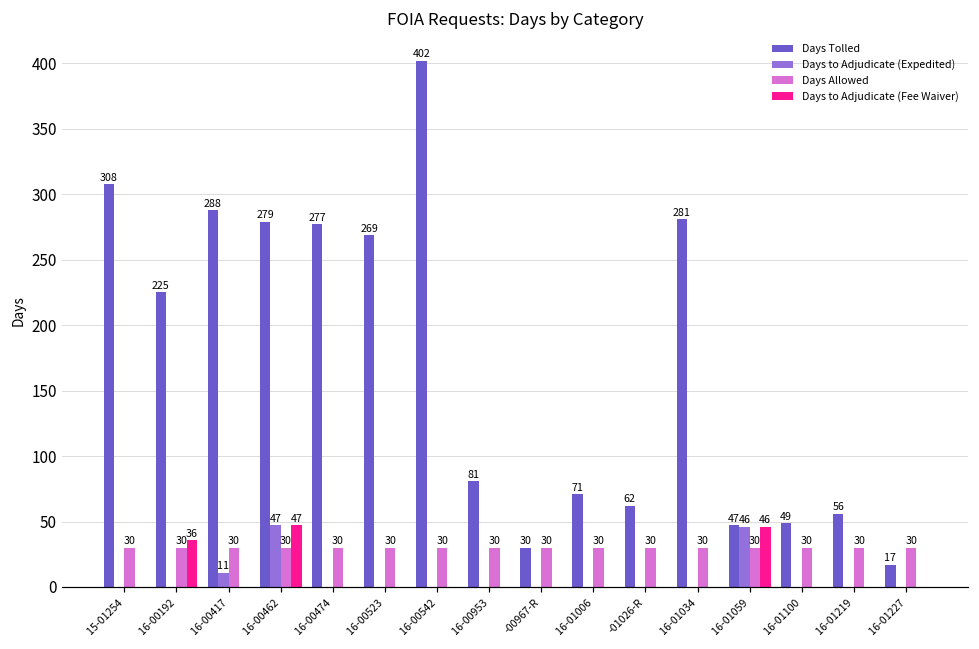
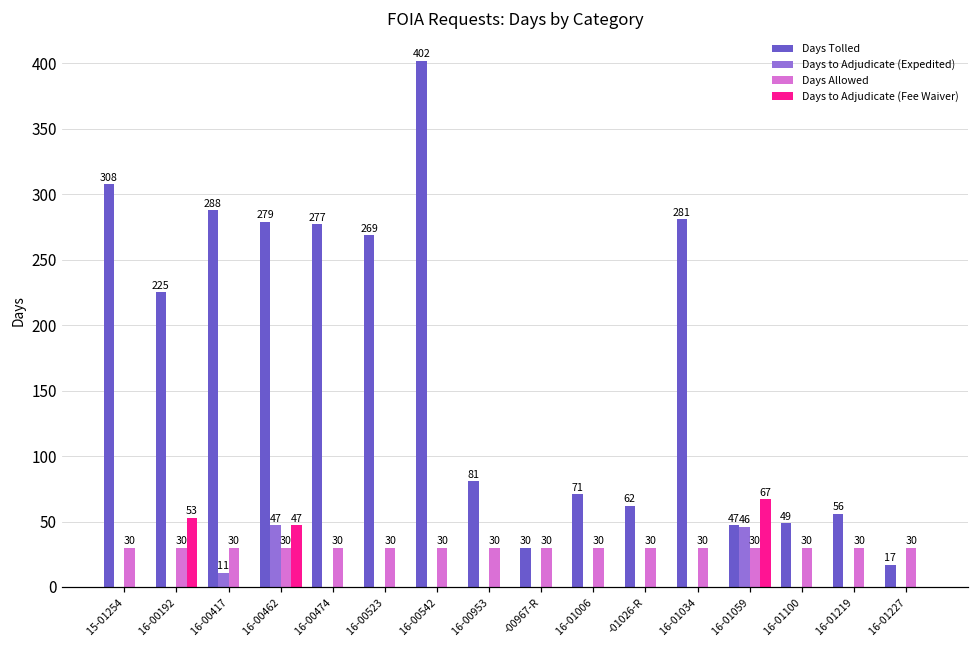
  {
    "Days Allowed": {
      "15-01254": 30,
      "16-00192": 30,
      "16-00417": 30,
      "16-00462": 30,
      "16-00474": 30,
      "16-00523": 30,
      "16-00542": 30,
      "16-00953": 30,
      "-00967-R": 30,
      "16-01006": 30,
      "-01026-R": 30,
      "16-01034": 30,
      "16-01059": 30,
      "16-01100": 30,
      "16-01219": 30,
      "16-01227": 30
    },
    "Days to Adjudicate (Fee Waiver)": {
-     "16-00192": 36,
+     "16-00192": 53,
      "16-00462": 47,
-     "16-01059": 46
+     "16-01059": 67
    }
  }
